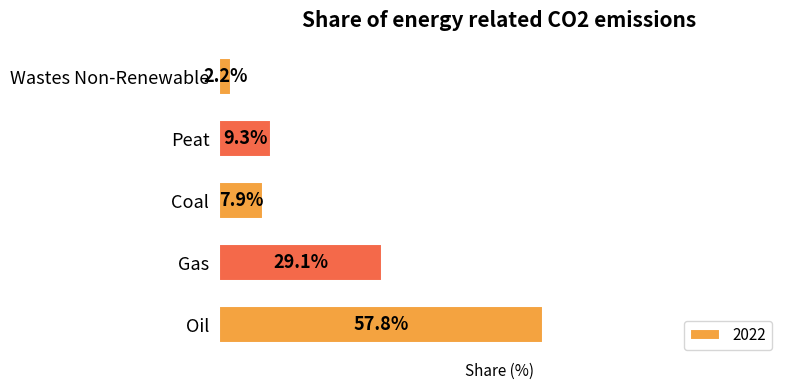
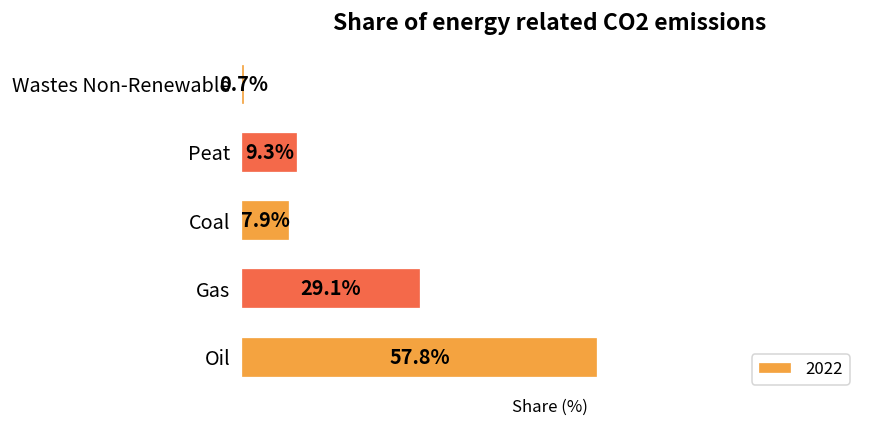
  {
-   "Wastes Non-Renewable": "2.2%",
+   "Wastes Non-Renewable": "0.7%",
    "Peat": "9.3%",
    "Coal": "7.9%",
    "Gas": "29.1%",
    "Oil": "57.8%"
  }
